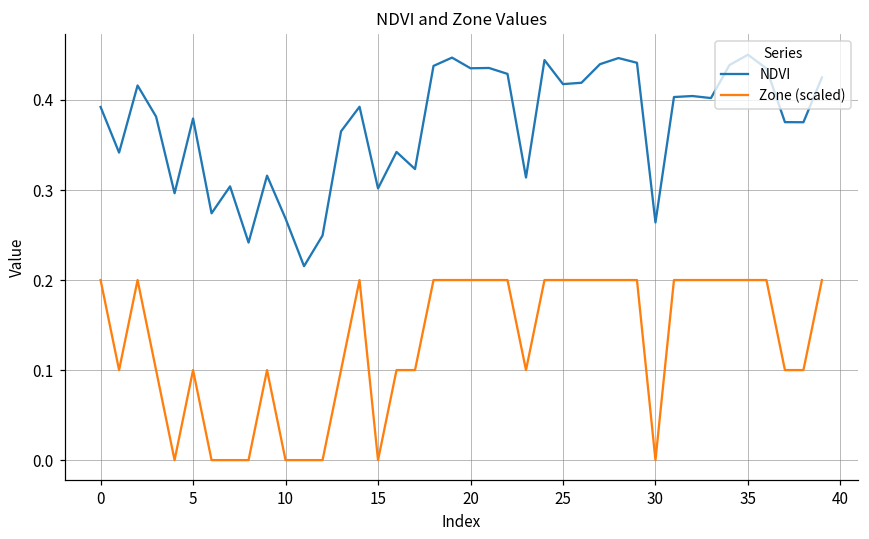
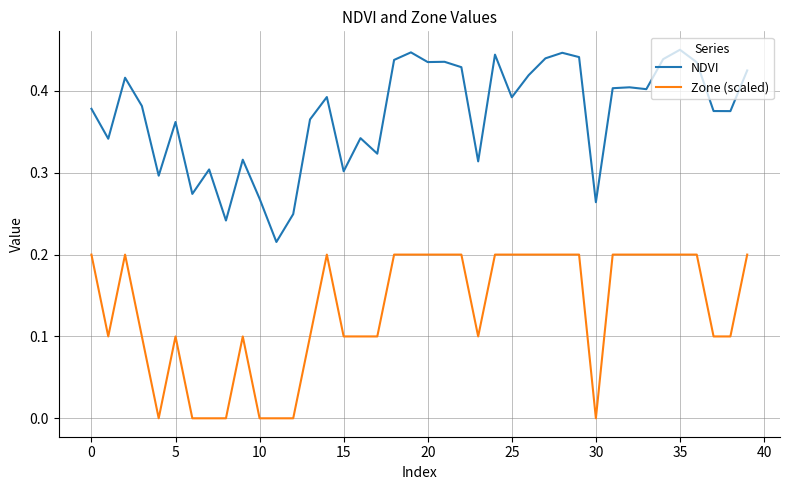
  {
    "NDVI": {
-     "0": 0.39,
-     "5": 0.38,
+     "0": 0.38,
+     "5": 0.36,
      "10": 0.27,
      "15": 0.30,
      "20": 0.44,
-     "25": 0.42,
+     "25": 0.39,
      "30": 0.26
    },
    "Zone (scaled)": {
      "0": 0.20,
      "5": 0.10,
      "10": 0.00,
-     "15": 0.00,
+     "15": 0.10,
      "20": 0.20,
      "25": 0.20,
      "30": 0.00,
      "35": 0.20
    }
  }
